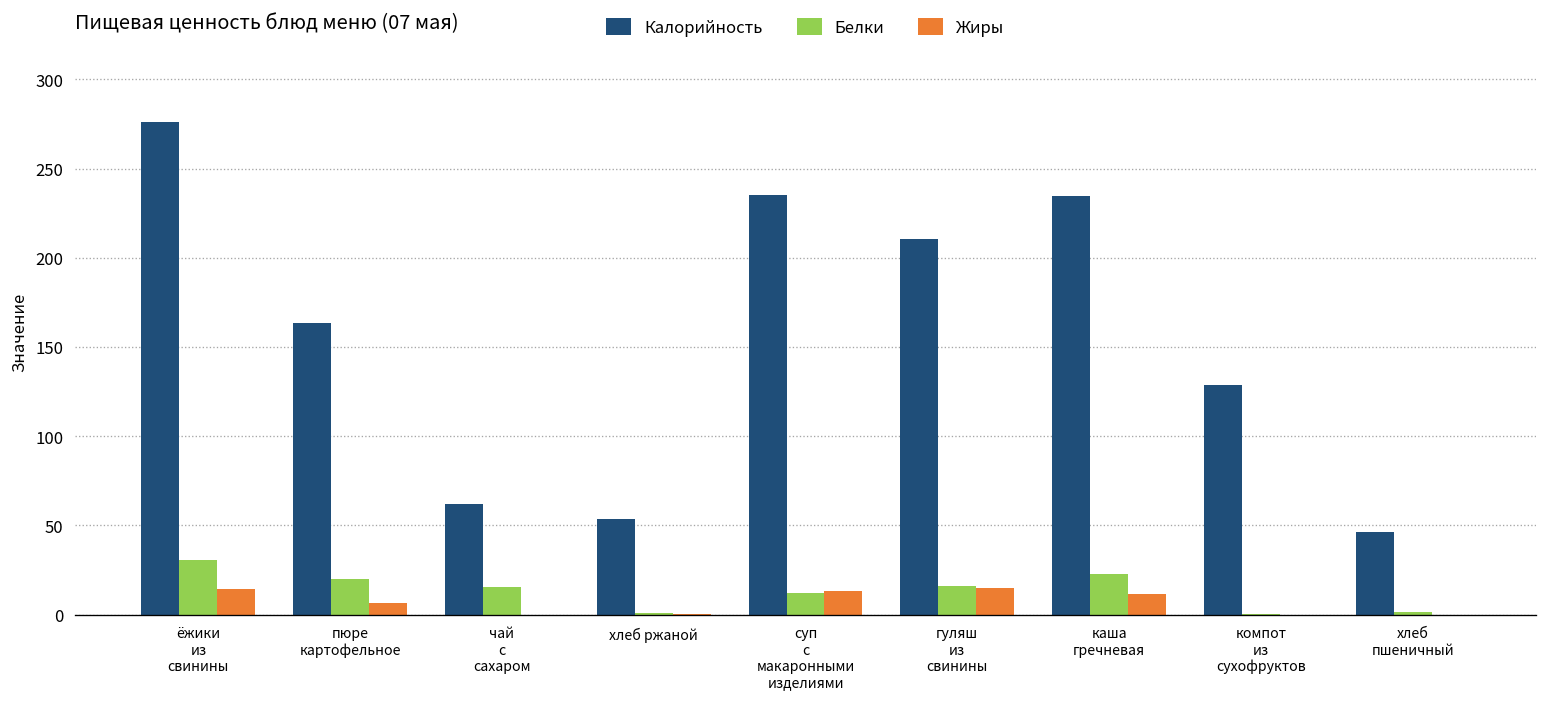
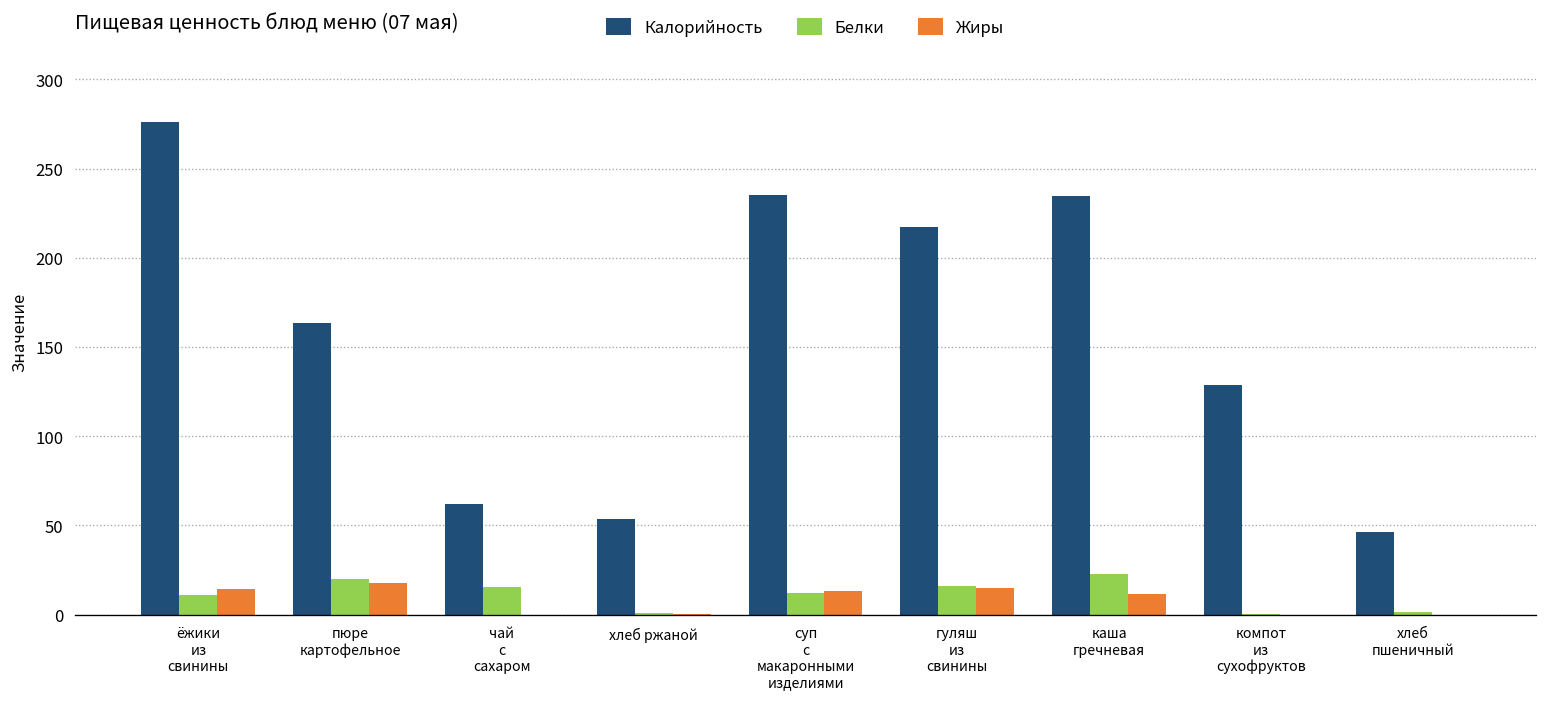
  {
    "Калорийность": {
      "ёжики из свинины": 276,
      "пюре картофельное": 164,
      "чай с сахаром": 62,
      "хлеб ржаной": 54,
      "суп с макаронными изделиями": 235,
-     "гуляш из свинины": 210,
+     "гуляш из свинины": 217,
      "каша гречневая": 235,
      "компот из сухофруктов": 129,
      "хлеб пшеничный": 47
    },
    "Белки": {
-     "ёжики из свинины": 31,
+     "ёжики из свинины": 11,
      "пюре картофельное": 20,
      "чай с сахаром": 16,
      "суп с макаронными изделиями": 12,
      "гуляш из свинины": 16,
      "каша гречневая": 23
    },
    "Жиры": {
      "ёжики из свинины": 14,
-     "пюре картофельное": 7,
+     "пюре картофельное": 18,
      "суп с макаронными изделиями": 14,
      "гуляш из свинины": 15,
      "каша гречневая": 12,
      "компот из сухофруктов": 0
    }
  }
